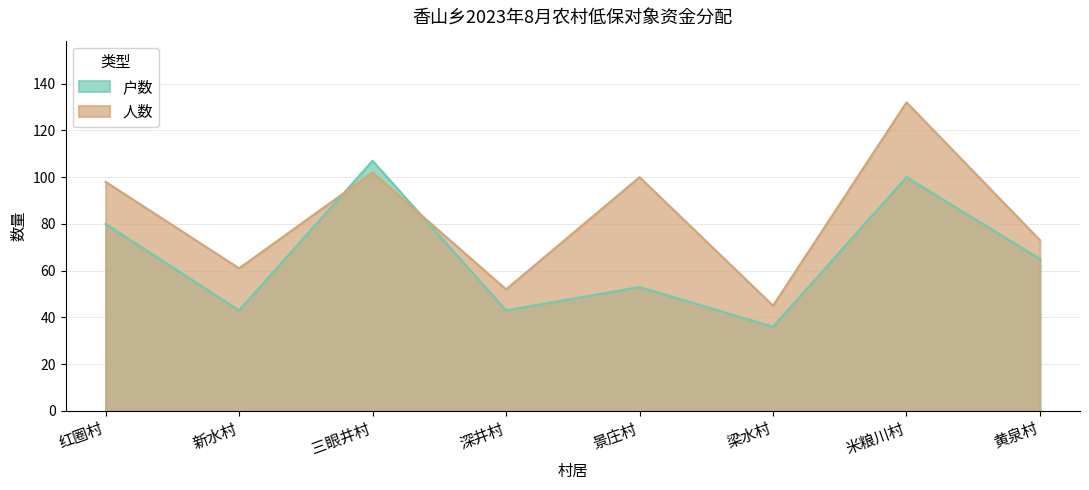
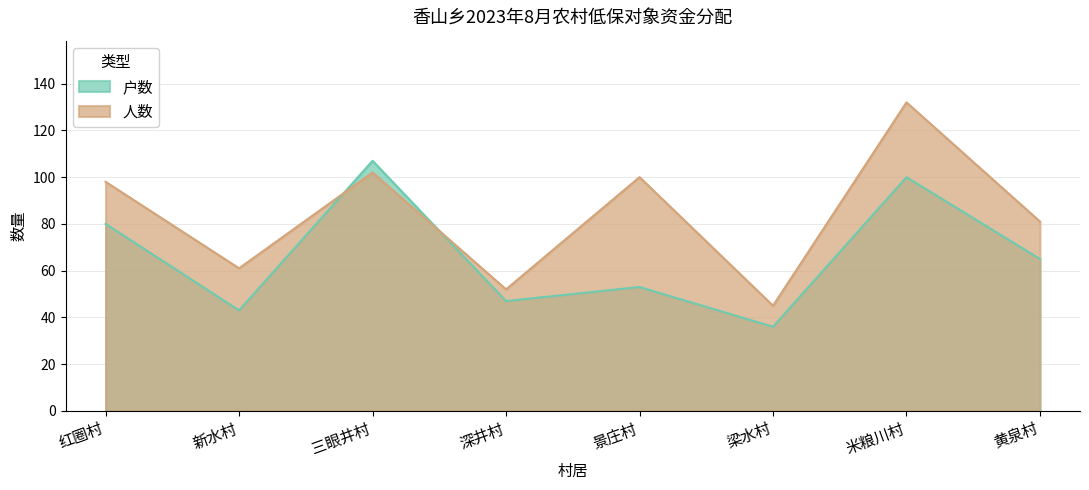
  {
    "户数": {
      "红圈村": 80,
      "新水村": 43,
      "三眼井村": 107,
-     "深井村": 43,
+     "深井村": 47,
      "景庄村": 53,
      "梁水村": 36,
      "米粮川村": 100,
      "黄泉村": 65
    },
    "人数": {
      "红圈村": 98,
      "新水村": 61,
      "三眼井村": 102,
      "深井村": 52,
      "景庄村": 100,
      "梁水村": 45,
      "米粮川村": 132,
-     "黄泉村": 73
+     "黄泉村": 81
    }
  }
